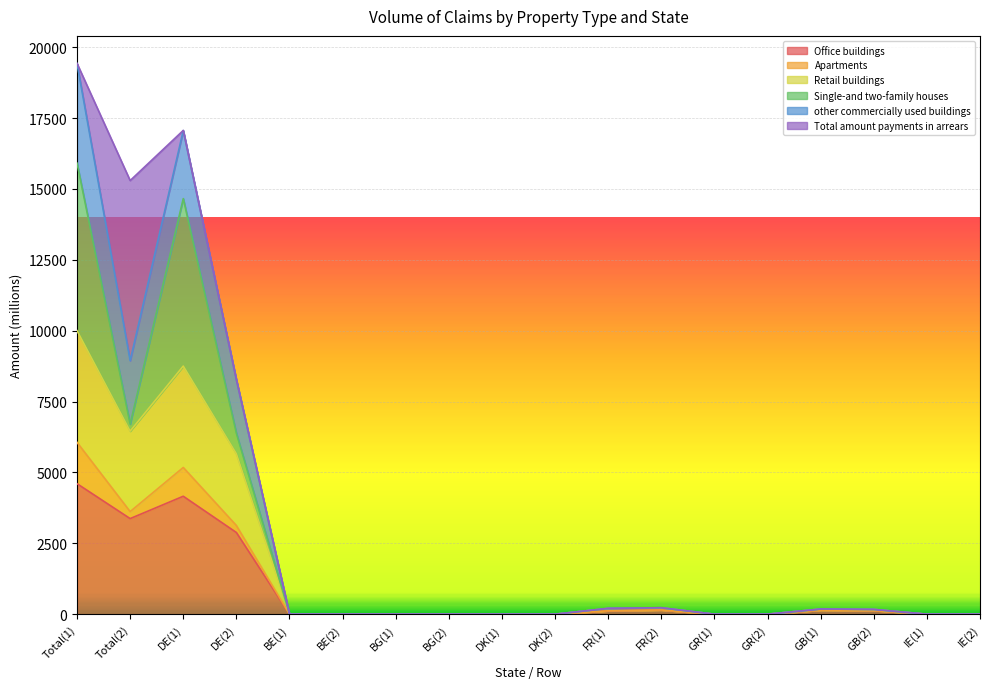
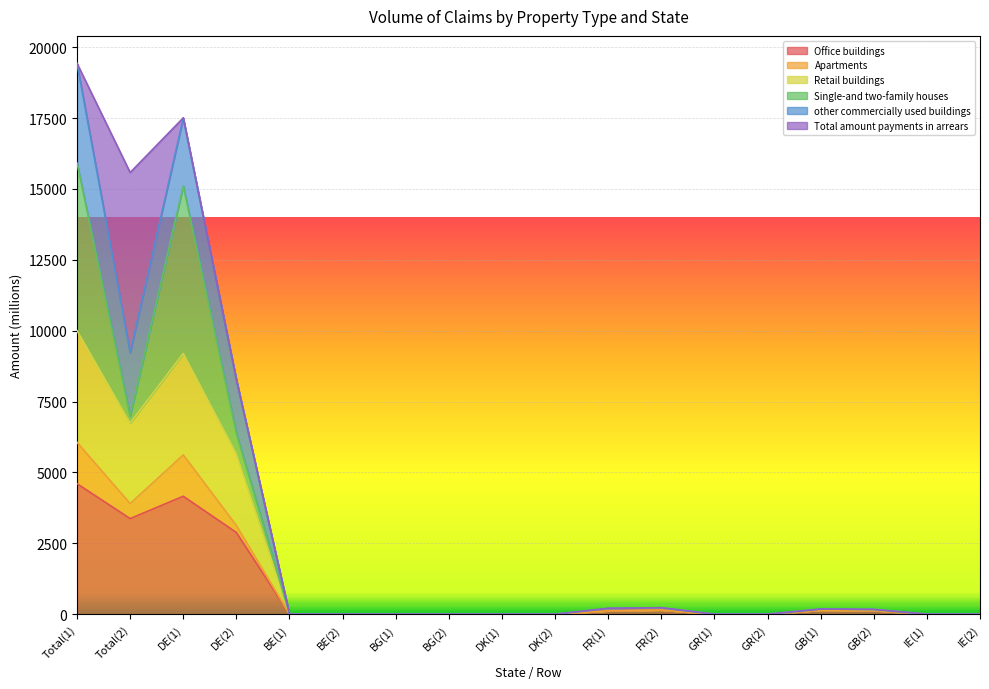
  {
    "Office buildings": {
      "Total(1)": 4600,
      "Total(2)": 3400,
      "DE(1)": 4200,
      "DE(2)": 2900
    },
    "Apartments": {
      "Total(1)": 1500,
-     "Total(2)": 200,
-     "DE(1)": 1000,
+     "Total(2)": 500,
+     "DE(1)": 1500,
      "DE(2)": 200
    },
    "Retail buildings": {
      "Total(1)": 3900,
      "Total(2)": 2800,
      "DE(1)": 3600,
      "DE(2)": 2500
    },
    "Single-and two-family houses": {
      "Total(1)": 5900,
      "Total(2)": 200,
      "DE(1)": 5900,
      "DE(2)": 700
    },
    "other commercially used buildings": {
      "Total(2)": 2200
    },
    "Total amount payments in arrears": {
      "Total(2)": 6400
    }
  }
